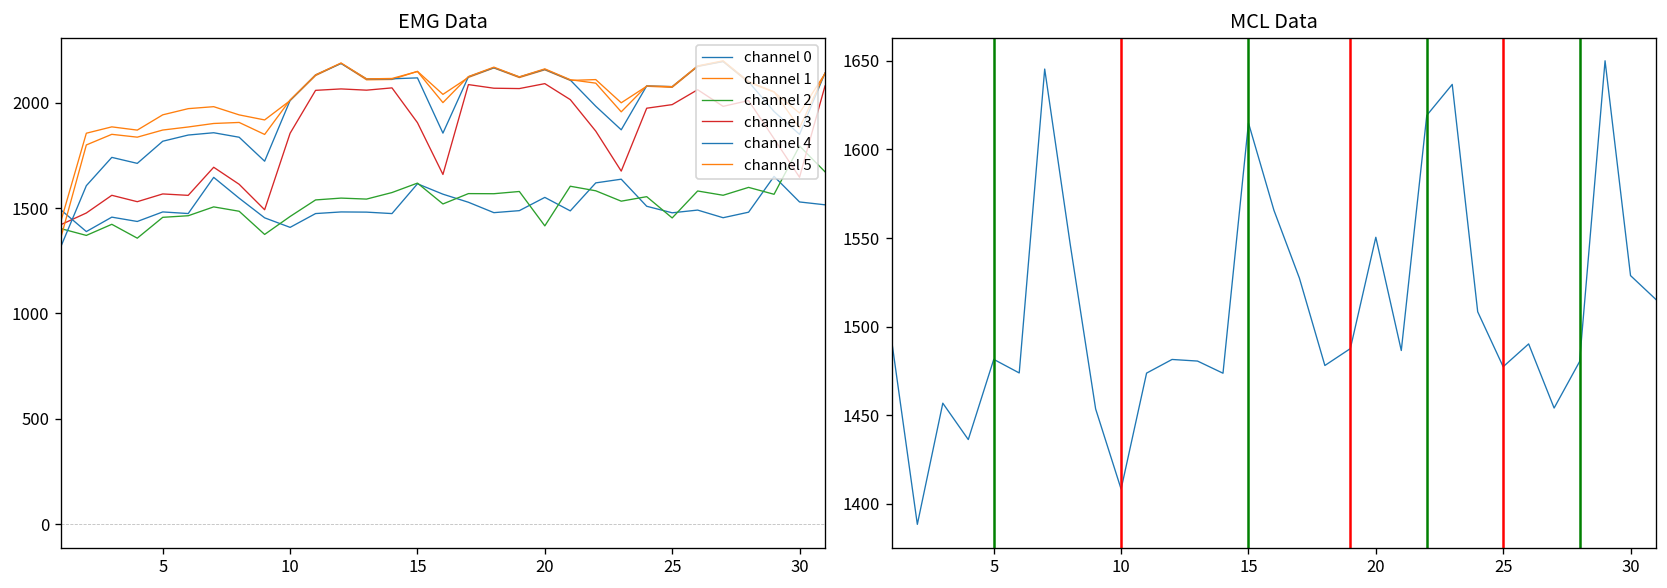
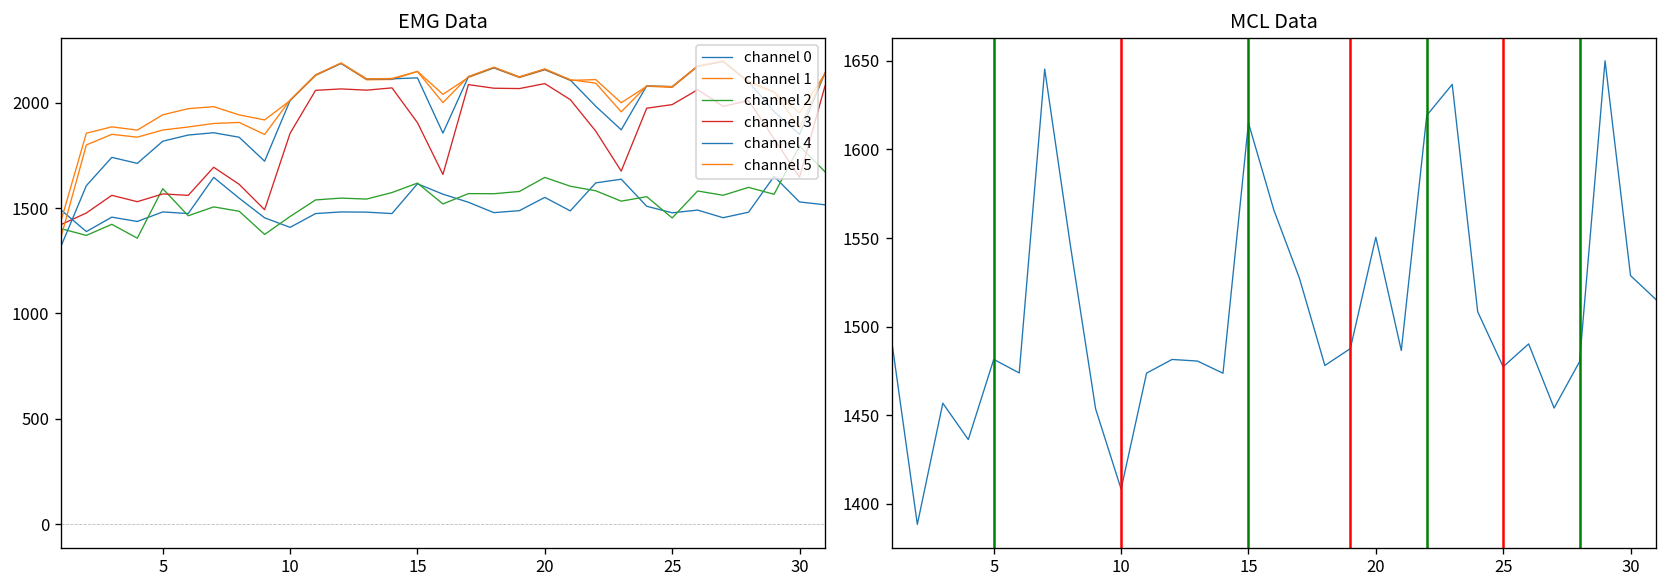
  {
    "EMG Data": {
      "channel 2": {
-       "5": 1460,
+       "5": 1590,
        "10": 1460,
-       "20": 1420,
+       "20": 1650,
        "25": 1450
      },
      "channel 3": {
        "5": 1570,
        "10": 1850,
        "15": 1900,
        "20": 2090,
        "25": 1990
      }
    },
    "MCL Data": {
      "5": 1482,
      "10": 1408,
      "15": 1615,
      "20": 1550,
      "25": 1477,
      "30": 1529
    }
  }
